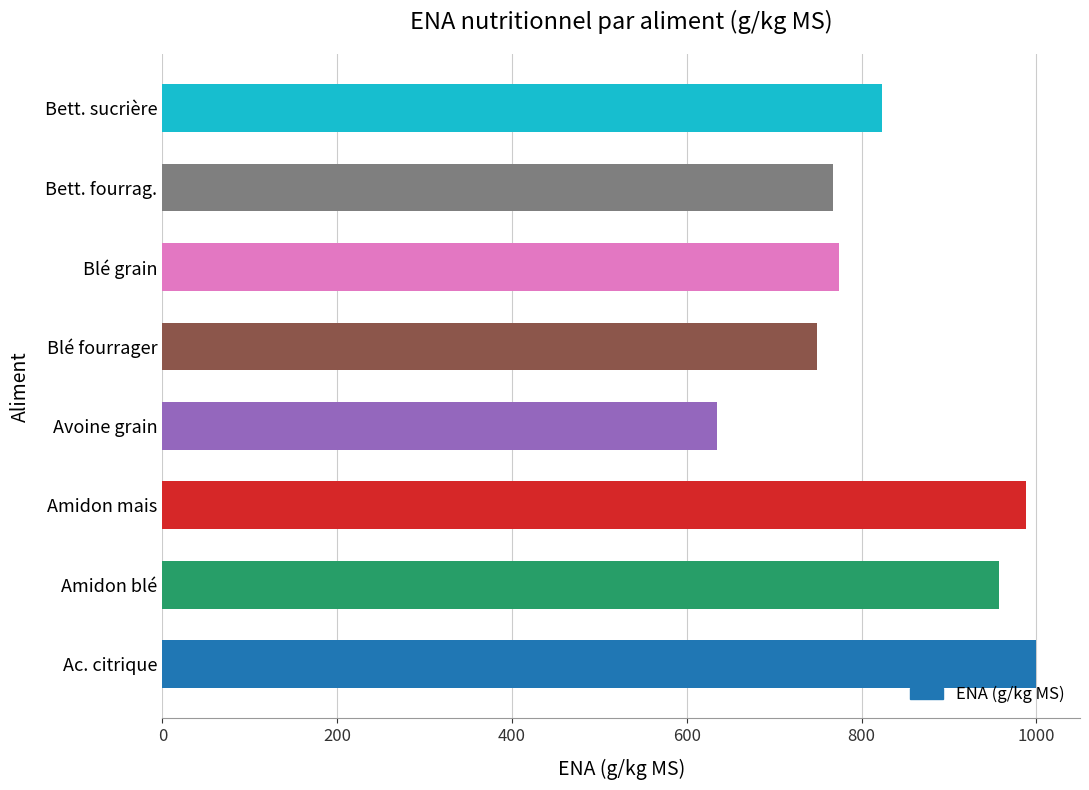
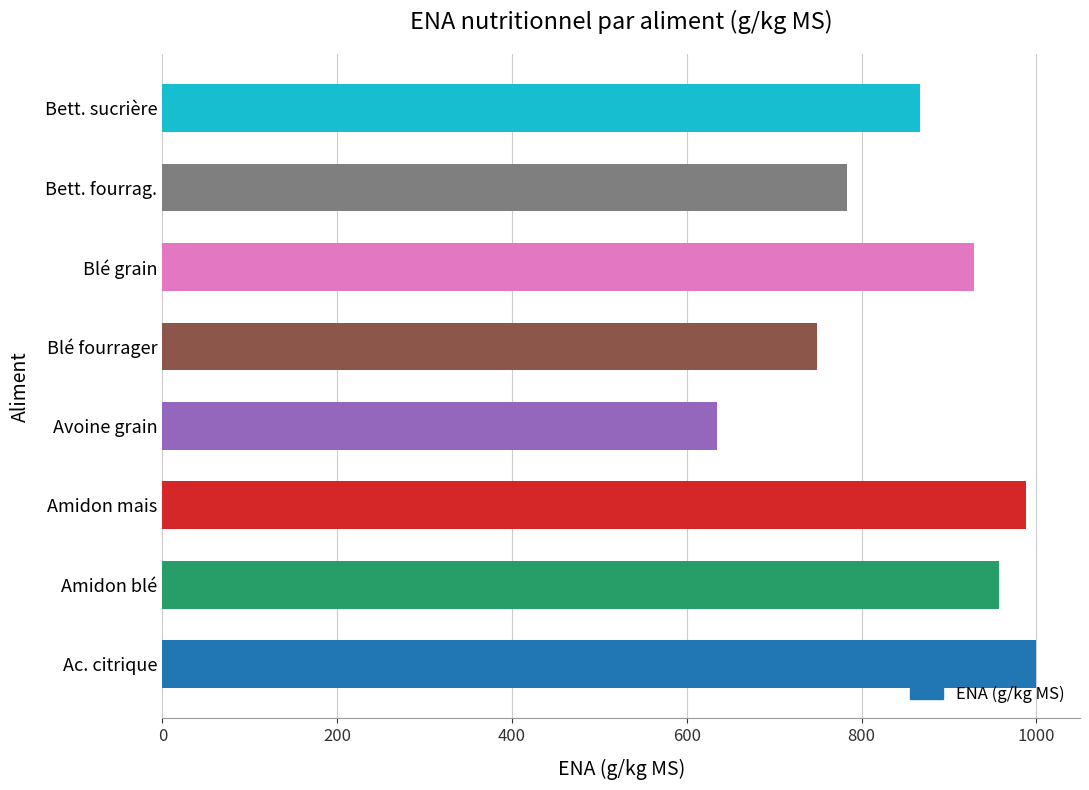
  {
-   "Bett. sucrière": 820,
-   "Bett. fourrag.": 770,
-   "Blé grain": 770,
+   "Bett. sucrière": 870,
+   "Bett. fourrag.": 780,
+   "Blé grain": 930,
    "Blé fourrager": 750,
    "Avoine grain": 630,
    "Amidon mais": 990,
    "Amidon blé": 960,
    "Ac. citrique": 1000
  }
